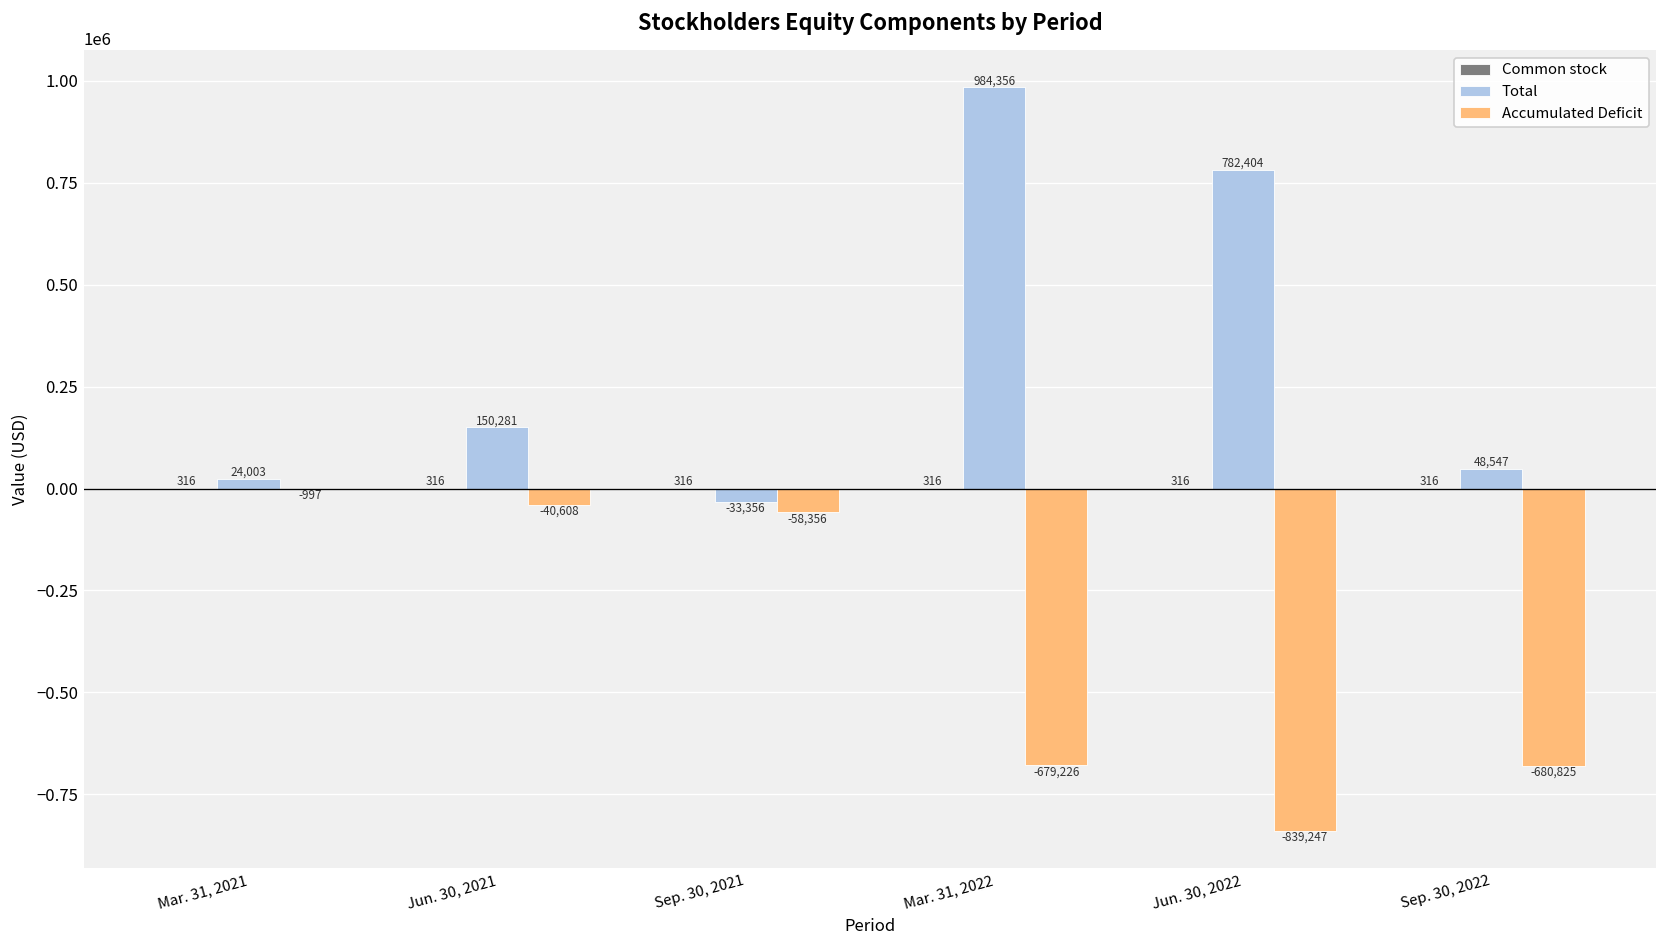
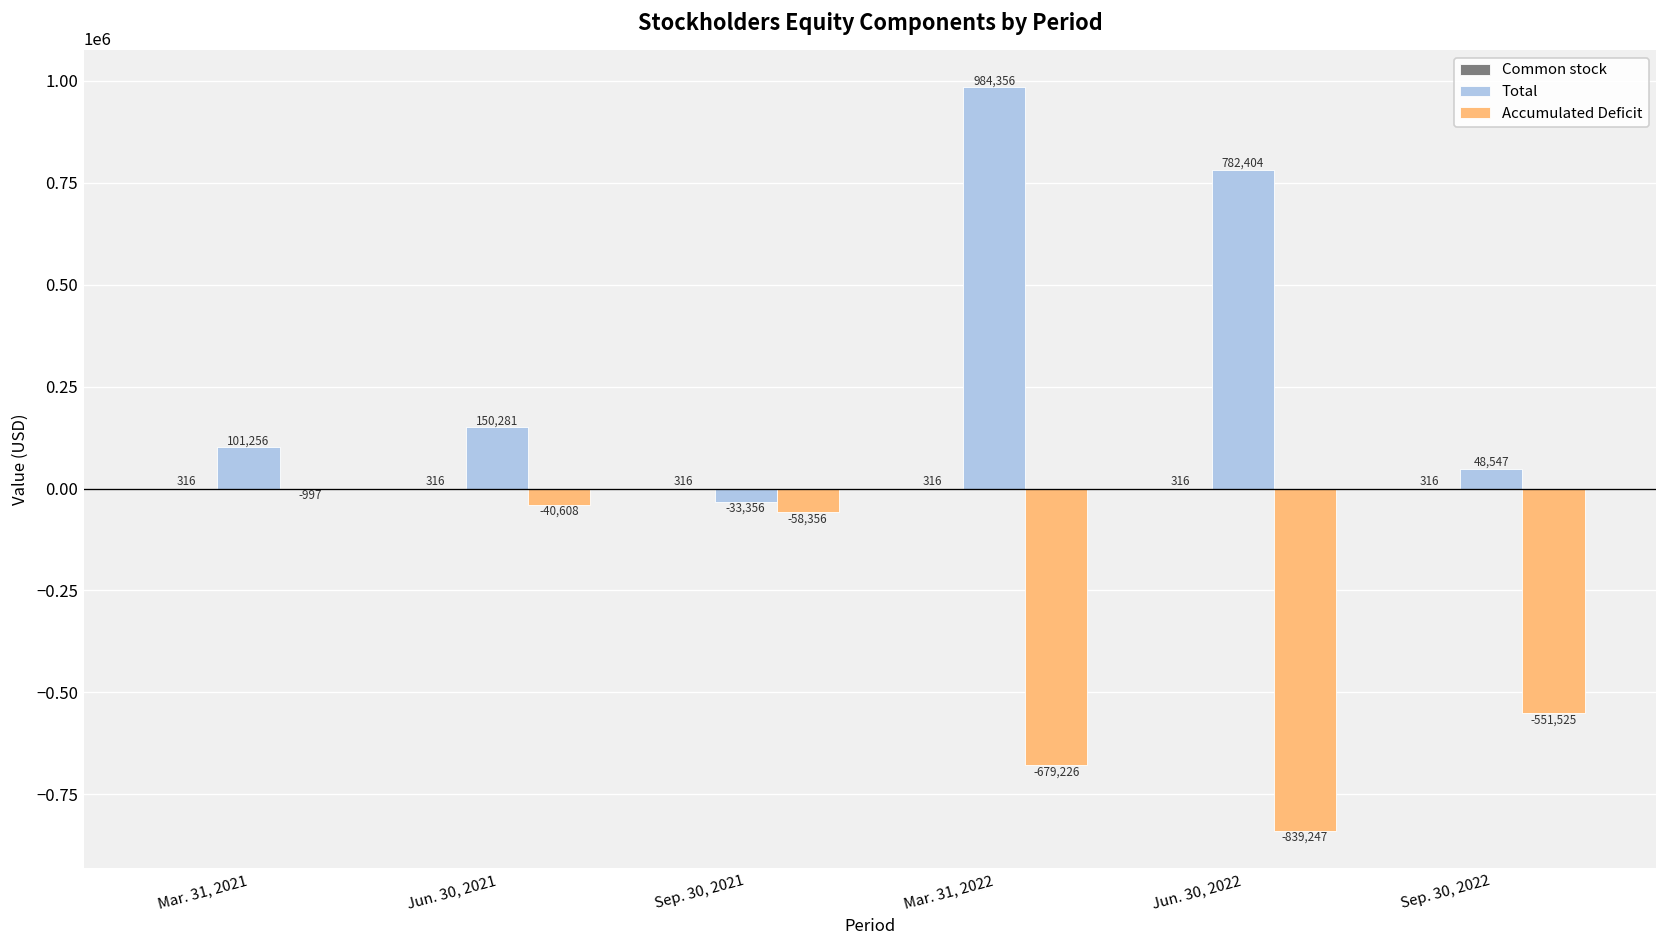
  {
    "Common stock": {
      "Mar. 31, 2021": "316",
      "Jun. 30, 2021": "316",
      "Sep. 30, 2021": "316",
      "Mar. 31, 2022": "316",
      "Jun. 30, 2022": "316",
      "Sep. 30, 2022": "316"
    },
    "Total": {
-     "Mar. 31, 2021": "24,003",
+     "Mar. 31, 2021": "101,256",
      "Jun. 30, 2021": "150,281",
      "Sep. 30, 2021": "-33,356",
      "Mar. 31, 2022": "984,356",
      "Jun. 30, 2022": "782,404",
      "Sep. 30, 2022": "48,547"
    },
    "Accumulated Deficit": {
      "Mar. 31, 2021": "-997",
      "Jun. 30, 2021": "-40,608",
      "Sep. 30, 2021": "-58,356",
      "Mar. 31, 2022": "-679,226",
      "Jun. 30, 2022": "-839,247",
-     "Sep. 30, 2022": "-680,825"
+     "Sep. 30, 2022": "-551,525"
    }
  }
